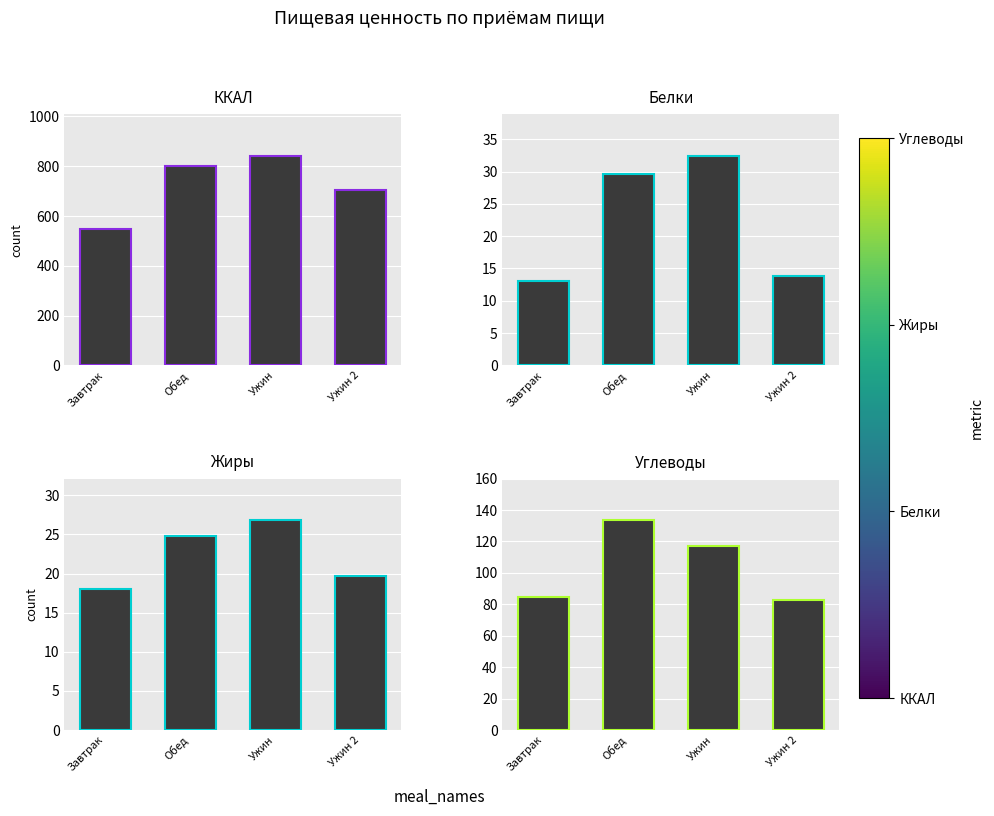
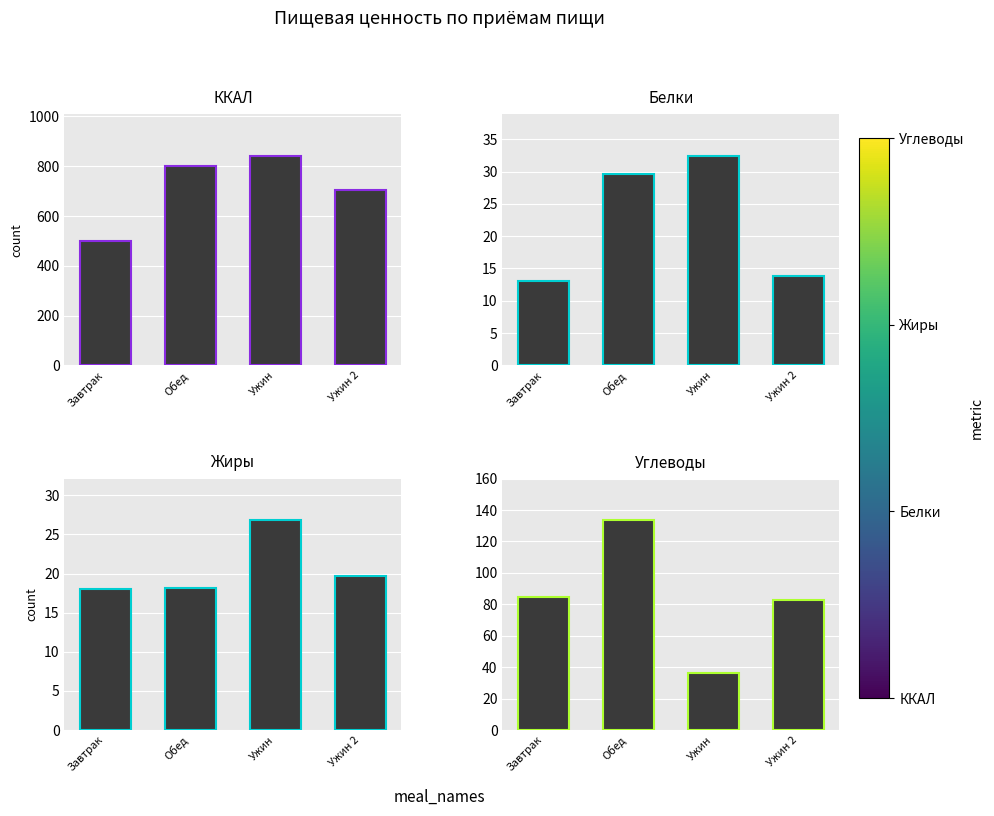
  {
    "ККАЛ": {
-     "Завтрак": 550,
+     "Завтрак": 500,
      "Обед": 800,
      "Ужин": 840,
      "Ужин 2": 710
    },
    "Белки": {
      "Завтрак": 13,
      "Обед": 30,
      "Ужин": 32,
      "Ужин 2": 14
    },
    "Жиры": {
      "Завтрак": 18,
-     "Обед": 25,
+     "Обед": 18,
      "Ужин": 27,
      "Ужин 2": 20
    },
    "Углеводы": {
      "Завтрак": 85,
      "Обед": 133,
-     "Ужин": 117,
+     "Ужин": 36,
      "Ужин 2": 83
    }
  }
